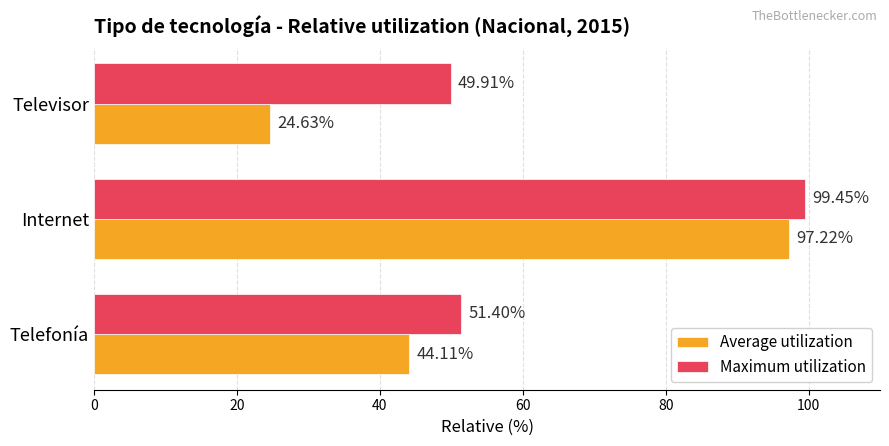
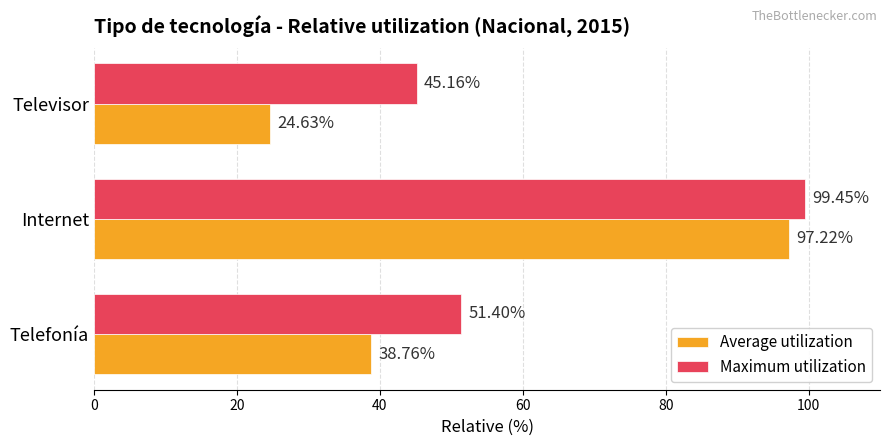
  {
    "Average utilization": {
      "Televisor": "24.63%",
      "Internet": "97.22%",
-     "Telefonía": "44.11%"
+     "Telefonía": "38.76%"
    },
    "Maximum utilization": {
-     "Televisor": "49.91%",
+     "Televisor": "45.16%",
      "Internet": "99.45%",
      "Telefonía": "51.40%"
    }
  }
